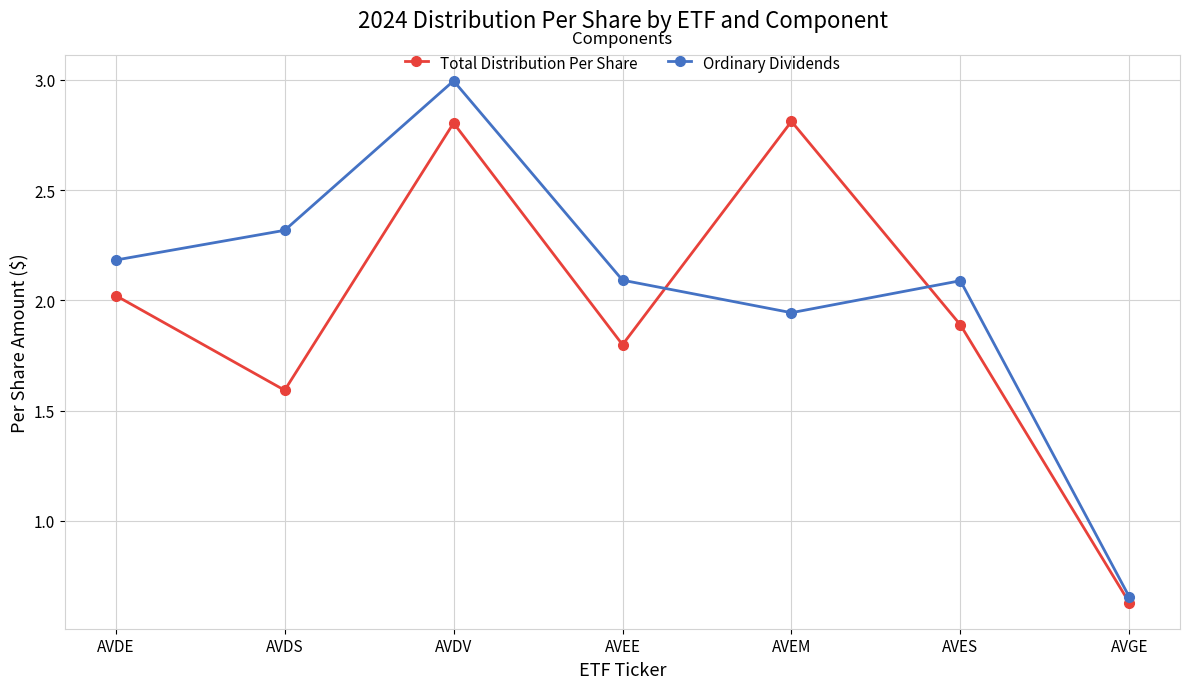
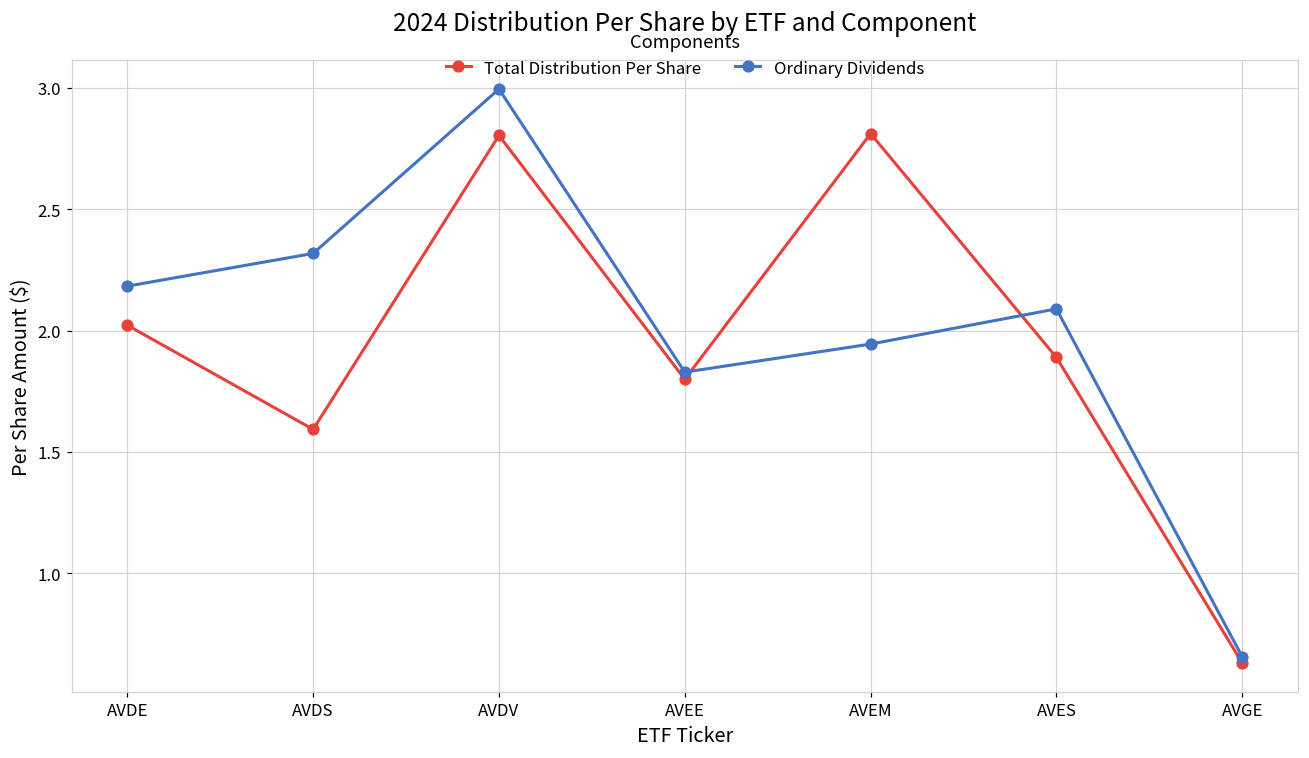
  {
    "Total Distribution Per Share": {
      "AVDE": 2.02,
      "AVDS": 1.59,
      "AVDV": 2.80,
      "AVEE": 1.80,
      "AVEM": 2.81,
      "AVES": 1.89,
      "AVGE": 0.63
    },
    "Ordinary Dividends": {
      "AVDE": 2.18,
      "AVDS": 2.32,
      "AVDV": 3.00,
-     "AVEE": 2.09,
+     "AVEE": 1.83,
      "AVEM": 1.94,
      "AVES": 2.09,
      "AVGE": 0.65
    }
  }
